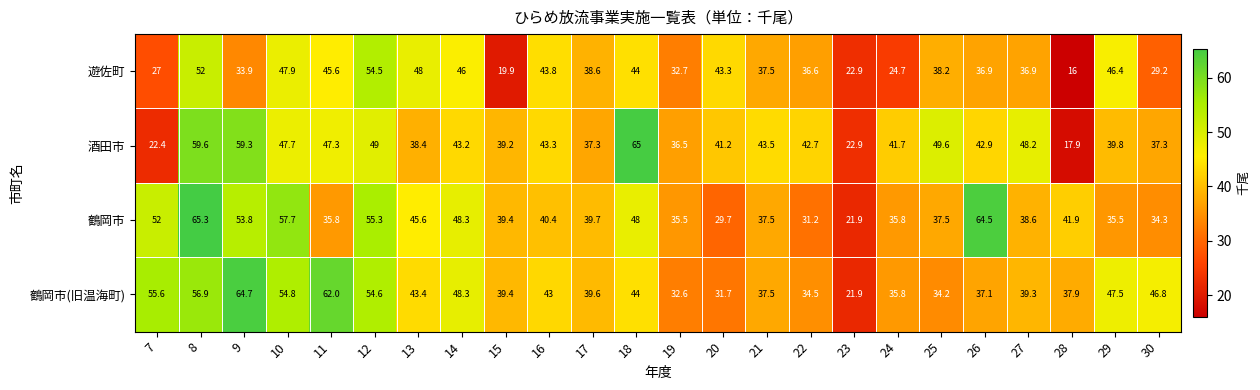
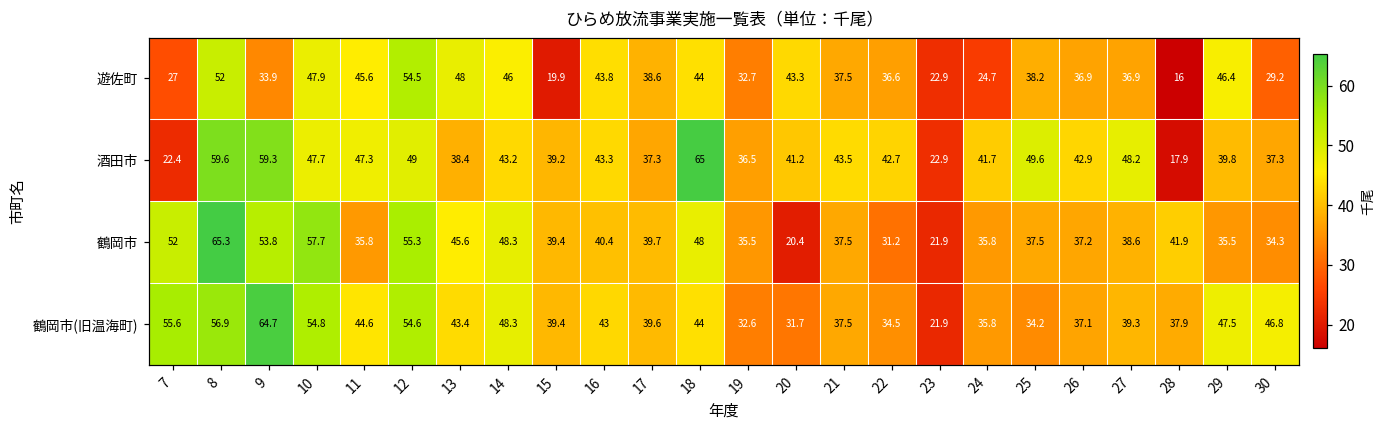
  {
    "遊佐町": {
      "7": 27,
      "8": 52,
      "9": 33.9,
      "10": 47.9,
      "11": 45.6,
      "12": 54.5,
      "13": 48,
      "14": 46,
      "15": 19.9,
      "16": 43.8,
      "17": 38.6,
      "18": 44,
      "19": 32.7,
      "20": 43.3,
      "21": 37.5,
      "22": 36.6,
      "23": 22.9,
      "24": 24.7,
      "25": 38.2,
      "26": 36.9,
      "27": 36.9,
      "28": 16,
      "29": 46.4,
      "30": 29.2
    },
    "酒田市": {
      "7": 22.4,
      "8": 59.6,
      "9": 59.3,
      "10": 47.7,
      "11": 47.3,
      "12": 49,
      "13": 38.4,
      "14": 43.2,
      "15": 39.2,
      "16": 43.3,
      "17": 37.3,
      "18": 65,
      "19": 36.5,
      "20": 41.2,
      "21": 43.5,
      "22": 42.7,
      "23": 22.9,
      "24": 41.7,
      "25": 49.6,
      "26": 42.9,
      "27": 48.2,
      "28": 17.9,
      "29": 39.8,
      "30": 37.3
    },
    "鶴岡市": {
      "7": 52,
      "8": 65.3,
      "9": 53.8,
      "10": 57.7,
      "11": 35.8,
      "12": 55.3,
      "13": 45.6,
      "14": 48.3,
      "15": 39.4,
      "16": 40.4,
      "17": 39.7,
      "18": 48,
      "19": 35.5,
-     "20": 29.7,
+     "20": 20.4,
      "21": 37.5,
      "22": 31.2,
      "23": 21.9,
      "24": 35.8,
      "25": 37.5,
-     "26": 64.5,
+     "26": 37.2,
      "27": 38.6,
      "28": 41.9,
      "29": 35.5,
      "30": 34.3
    },
    "鶴岡市(旧温海町)": {
      "7": 55.6,
      "8": 56.9,
      "9": 64.7,
      "10": 54.8,
-     "11": 62.0,
+     "11": 44.6,
      "12": 54.6,
      "13": 43.4,
      "14": 48.3,
      "15": 39.4,
      "16": 43,
      "17": 39.6,
      "18": 44,
      "19": 32.6,
      "20": 31.7,
      "21": 37.5,
      "22": 34.5,
      "23": 21.9,
      "24": 35.8,
      "25": 34.2,
      "26": 37.1,
      "27": 39.3,
      "28": 37.9,
      "29": 47.5,
      "30": 46.8
    }
  }
